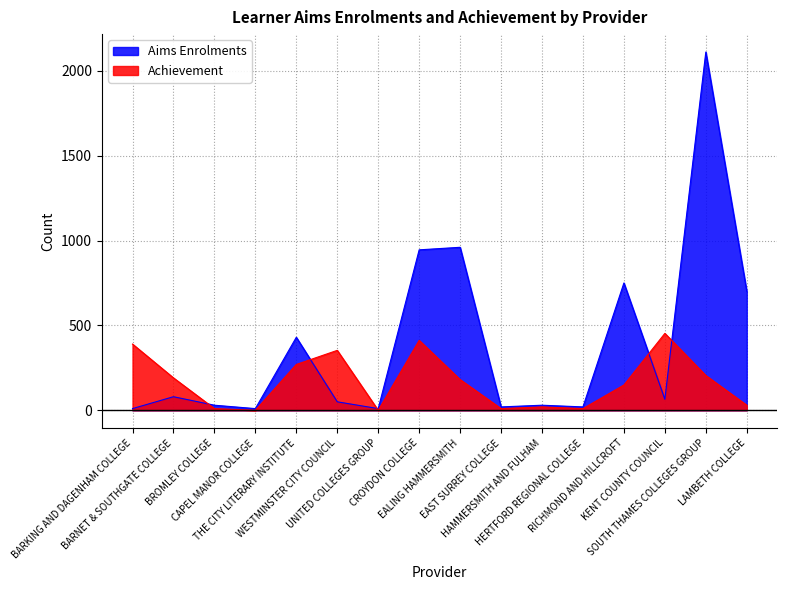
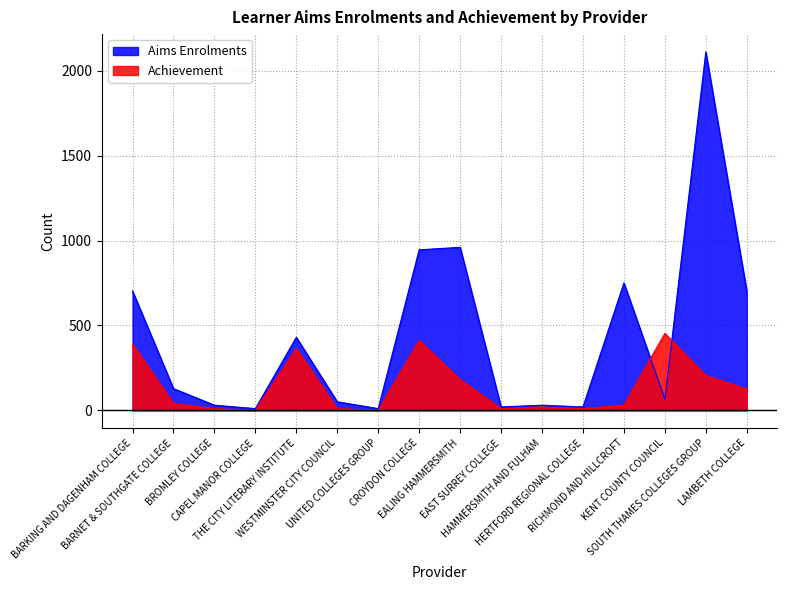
  {
    "Aims Enrolments": {
-     "BARKING AND DAGENHAM COLLEGE": 10,
-     "BARNET & SOUTHGATE COLLEGE": 80,
+     "BARKING AND DAGENHAM COLLEGE": 700,
+     "BARNET & SOUTHGATE COLLEGE": 130,
      "BROMLEY COLLEGE": 30,
      "THE CITY LITERARY INSTITUTE": 430,
      "WESTMINSTER CITY COUNCIL": 50,
      "CROYDON COLLEGE": 950,
      "EALING HAMMERSMITH": 960,
      "RICHMOND AND HILLCROFT": 750,
      "KENT COUNTY COUNCIL": 70,
      "SOUTH THAMES COLLEGES GROUP": 2110,
      "LAMBETH COLLEGE": 700
    },
    "Achievement": {
      "BARKING AND DAGENHAM COLLEGE": 390,
-     "BARNET & SOUTHGATE COLLEGE": 190,
+     "BARNET & SOUTHGATE COLLEGE": 40,
      "BROMLEY COLLEGE": 10,
-     "THE CITY LITERARY INSTITUTE": 270,
-     "WESTMINSTER CITY COUNCIL": 350,
+     "THE CITY LITERARY INSTITUTE": 360,
+     "WESTMINSTER CITY COUNCIL": 10,
      "CROYDON COLLEGE": 410,
      "EALING HAMMERSMITH": 180,
-     "RICHMOND AND HILLCROFT": 150,
+     "RICHMOND AND HILLCROFT": 30,
      "KENT COUNTY COUNCIL": 450,
      "SOUTH THAMES COLLEGES GROUP": 210,
-     "LAMBETH COLLEGE": 30
+     "LAMBETH COLLEGE": 130
    }
  }
